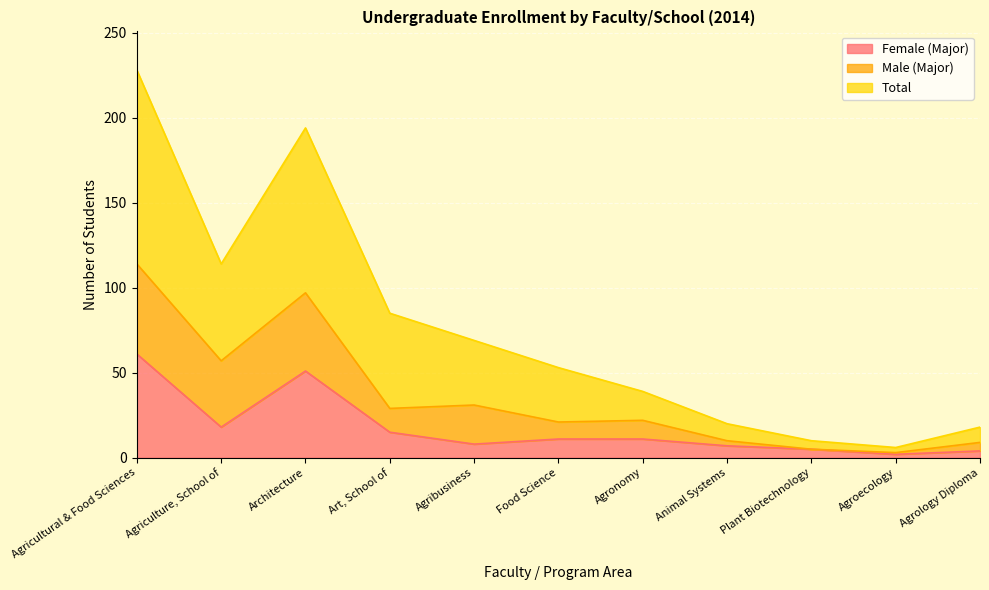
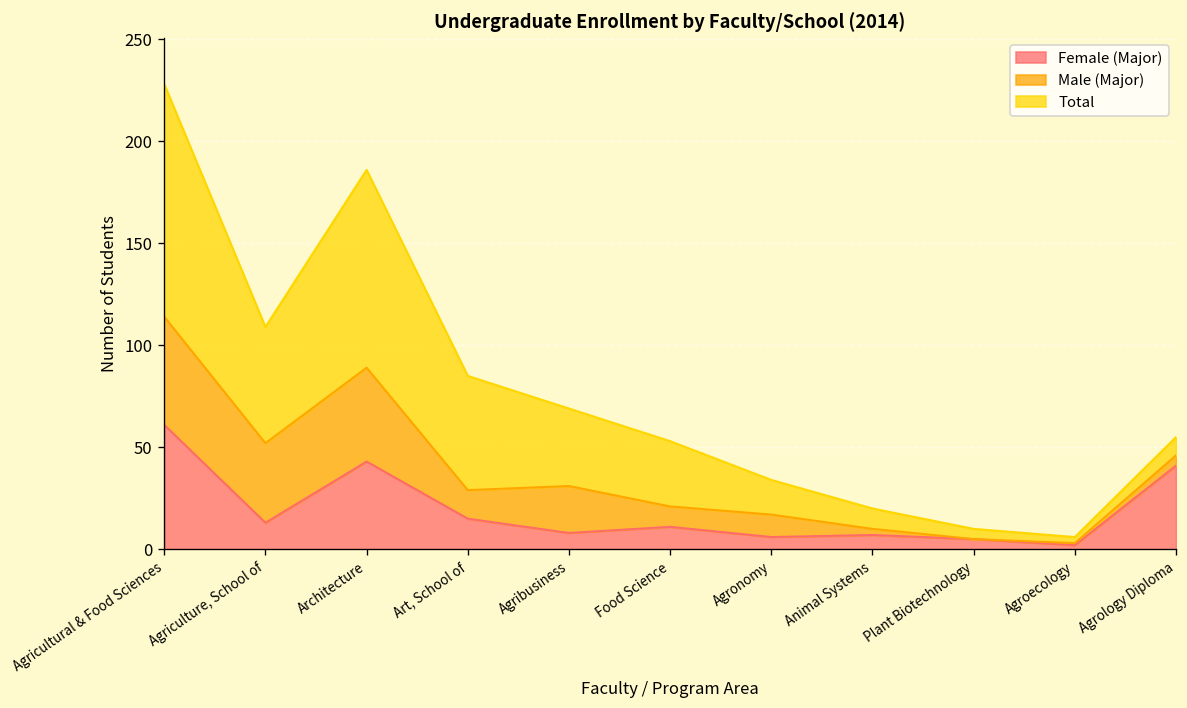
  {
    "Female (Major)": {
      "Agricultural & Food Sciences": 61,
-     "Agriculture, School of": 18,
-     "Architecture": 51,
+     "Agriculture, School of": 13,
+     "Architecture": 43,
      "Art, School of": 15,
      "Agribusiness": 8,
      "Food Science": 11,
-     "Agronomy": 11,
+     "Agronomy": 6,
      "Animal Systems": 7,
-     "Agrology Diploma": 4
+     "Agrology Diploma": 41
    }
  }
